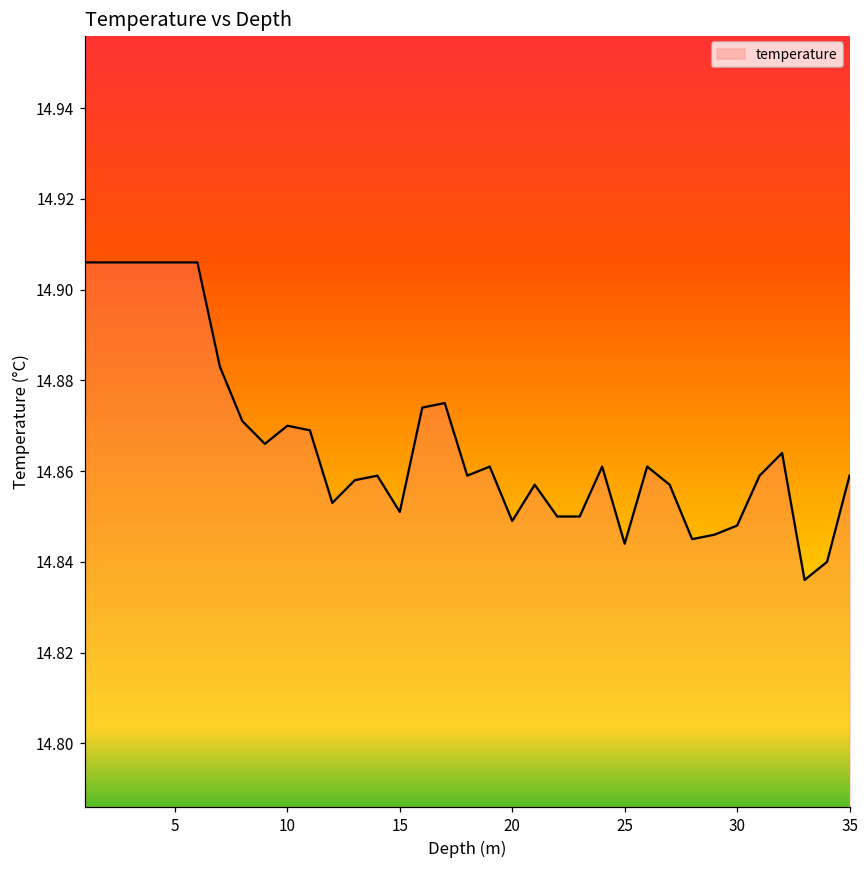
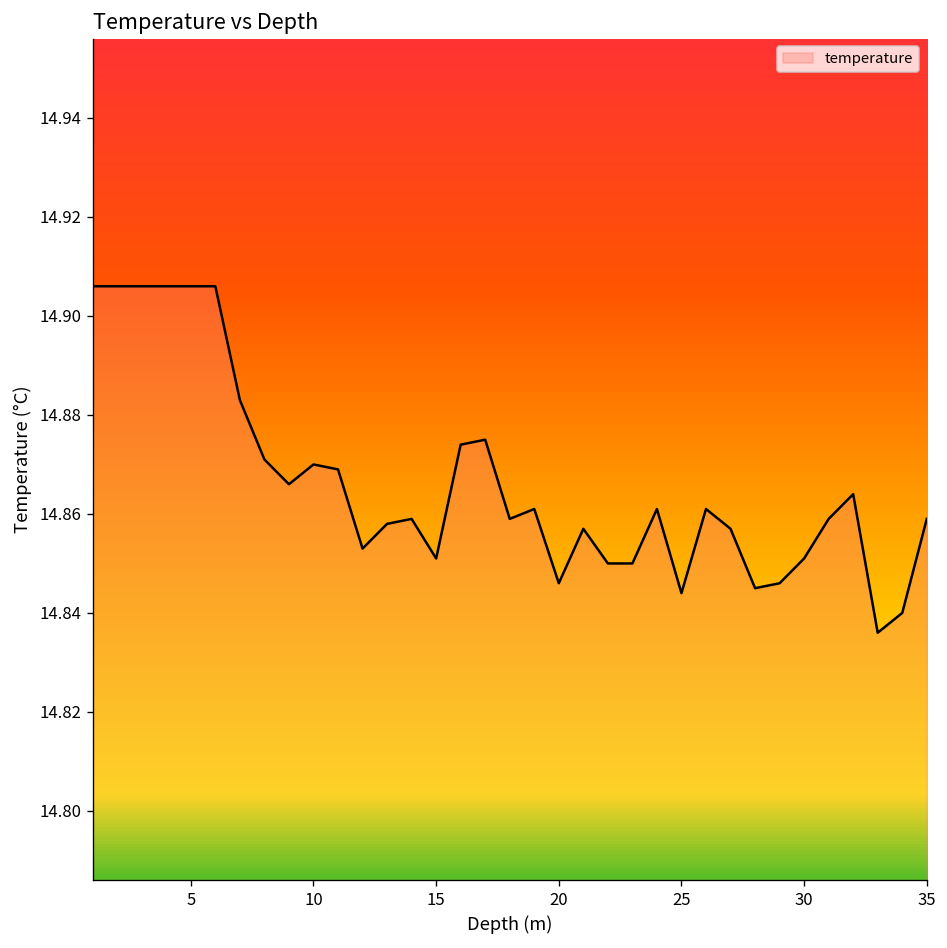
  {
    "5": 14.906,
    "10": 14.870,
    "15": 14.851,
-   "20": 14.849,
+   "20": 14.846,
    "25": 14.844,
-   "30": 14.848,
+   "30": 14.851,
    "35": 14.859
  }
